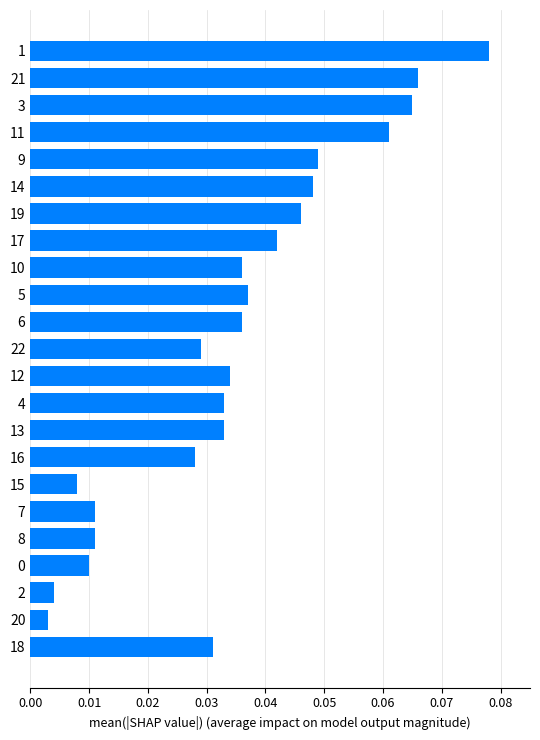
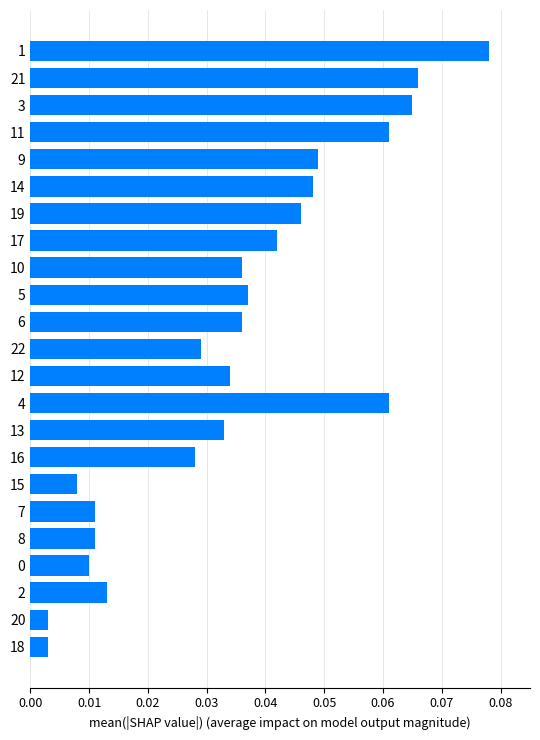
  {
    "1": 0.078,
    "21": 0.066,
    "3": 0.065,
    "11": 0.061,
    "9": 0.049,
    "14": 0.048,
    "19": 0.046,
    "17": 0.042,
    "10": 0.036,
    "5": 0.037,
    "6": 0.036,
    "22": 0.029,
    "12": 0.034,
-   "4": 0.033,
+   "4": 0.061,
    "13": 0.033,
    "16": 0.028,
    "15": 0.008,
    "7": 0.011,
    "8": 0.011,
    "0": 0.010,
-   "2": 0.004,
+   "2": 0.013,
    "20": 0.003,
-   "18": 0.031
+   "18": 0.003
  }
